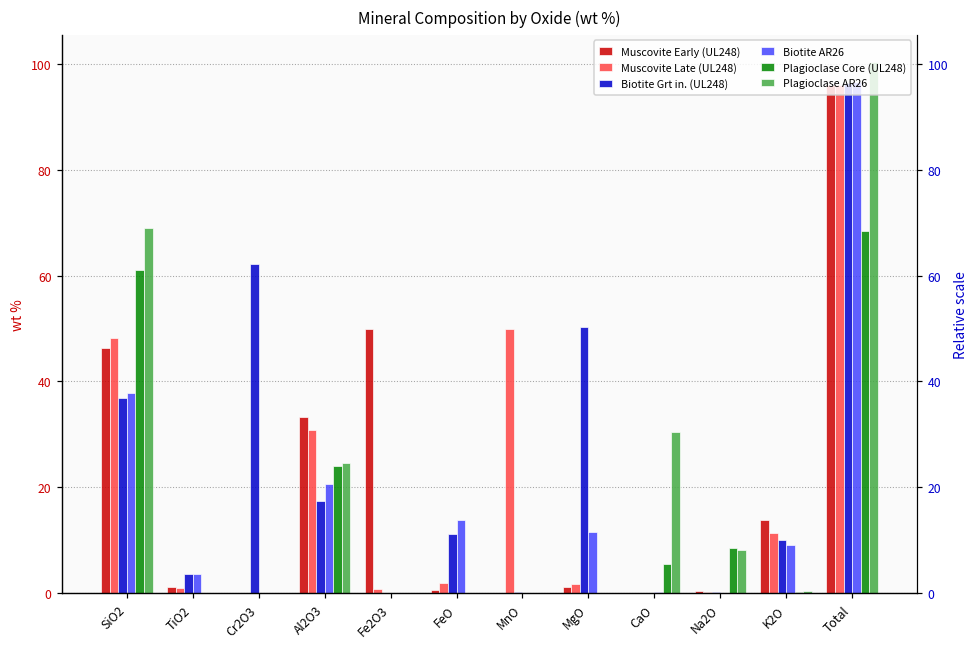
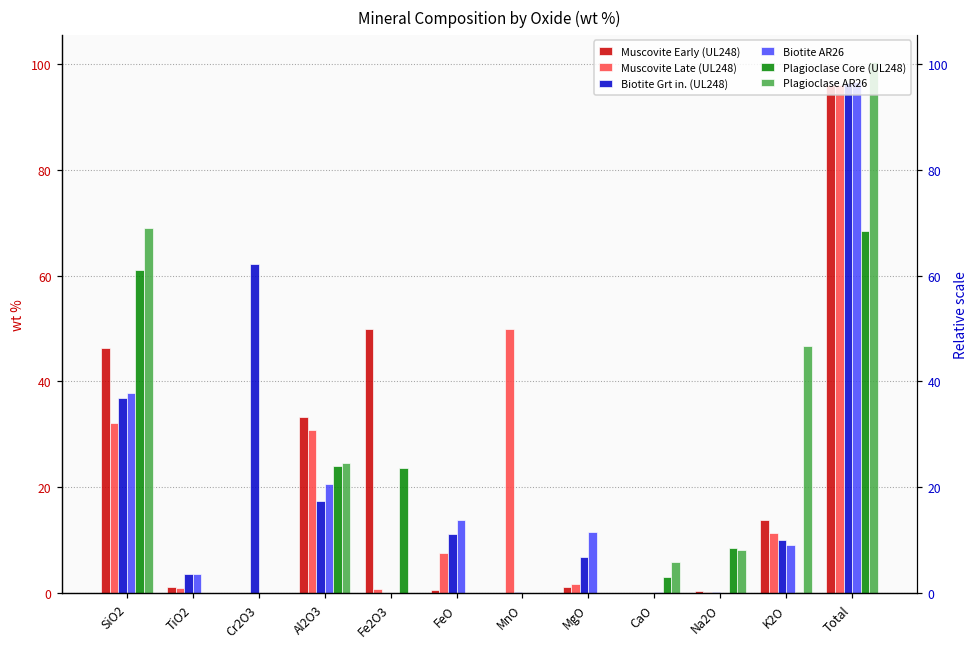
  {
    "Muscovite Early (UL248)": {
      "SiO2": 46,
      "TiO2": 1,
      "Al2O3": 33,
      "Fe2O3": 50,
      "MgO": 1,
      "CaO": 0,
      "K2O": 14
    },
    "Muscovite Late (UL248)": {
-     "SiO2": 48,
+     "SiO2": 32,
      "TiO2": 1,
      "Al2O3": 31,
      "Fe2O3": 1,
-     "FeO": 2,
+     "FeO": 8,
      "MnO": 50,
      "MgO": 2,
      "CaO": 0,
      "K2O": 11
    },
    "Biotite Grt in. (UL248)": {
      "SiO2": 37,
      "TiO2": 4,
      "Cr2O3": 62,
      "Al2O3": 17,
      "Fe2O3": 0,
      "FeO": 11,
-     "MgO": 50,
+     "MgO": 7,
      "K2O": 10
    },
    "Biotite AR26": {
      "SiO2": 38,
      "TiO2": 4,
      "Cr2O3": 0,
      "Al2O3": 21,
      "Fe2O3": 0,
      "FeO": 14,
      "MgO": 12,
      "Na2O": 0,
      "K2O": 9
    },
    "Plagioclase Core (UL248)": {
      "SiO2": 61,
      "TiO2": 0,
      "Cr2O3": 0,
      "Al2O3": 24,
-     "Fe2O3": 0,
+     "Fe2O3": 24,
      "FeO": 0,
      "MnO": 0,
      "MgO": 0,
-     "CaO": 5,
+     "CaO": 3,
      "Na2O": 9,
      "Total": 69
    },
    "Plagioclase AR26": {
      "SiO2": 69,
      "Cr2O3": 0,
      "Al2O3": 25,
      "Fe2O3": 0,
      "FeO": 0,
      "MgO": 0,
-     "CaO": 30,
+     "CaO": 6,
      "Na2O": 8,
-     "K2O": 0
+     "K2O": 47
    }
  }
